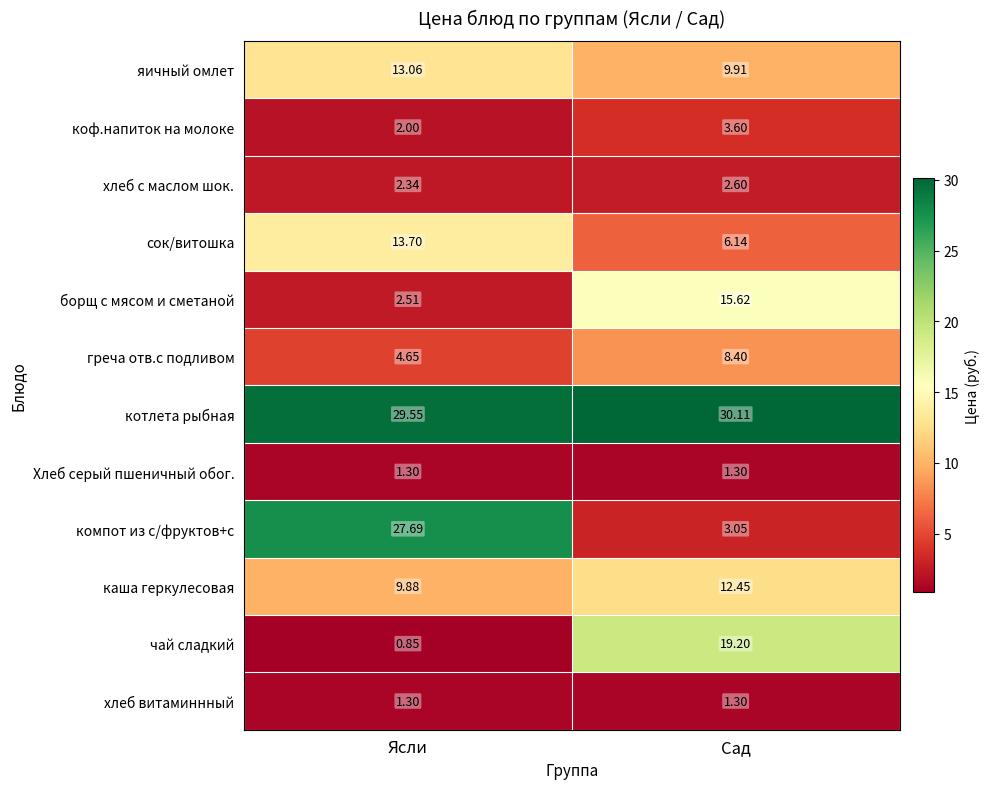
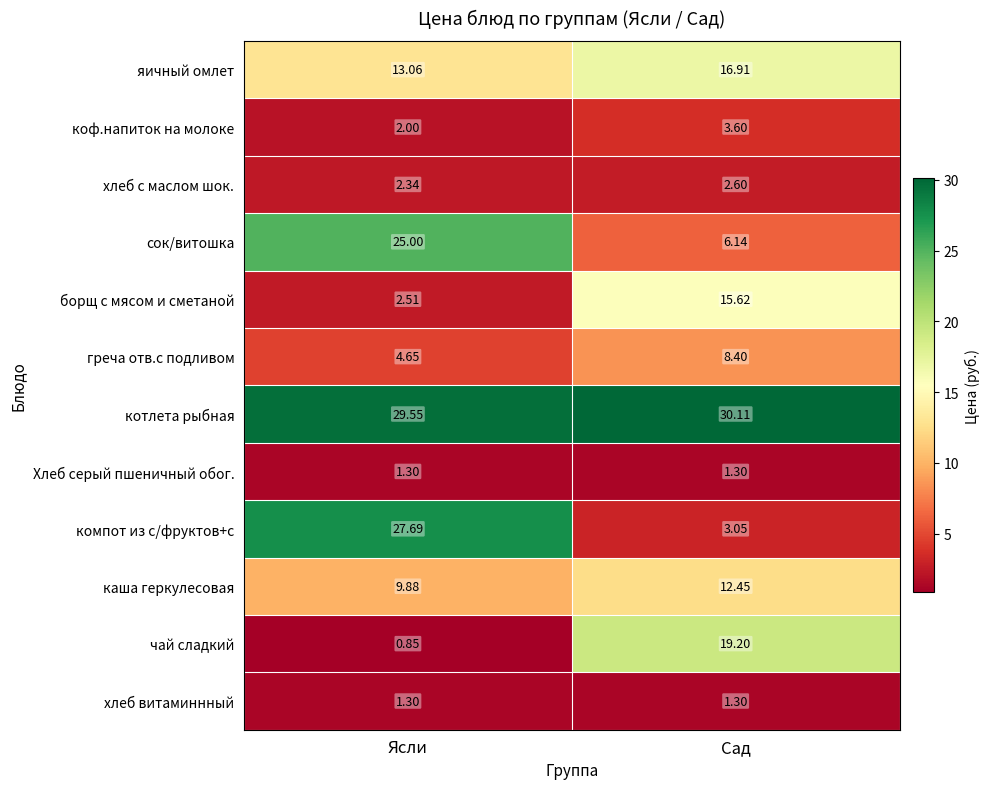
  {
    "яичный омлет": {
-     "Сад": 9.91
+     "Сад": 16.91
    },
    "сок/витошка": {
-     "Ясли": 13.70
+     "Ясли": 25.00
    }
  }
